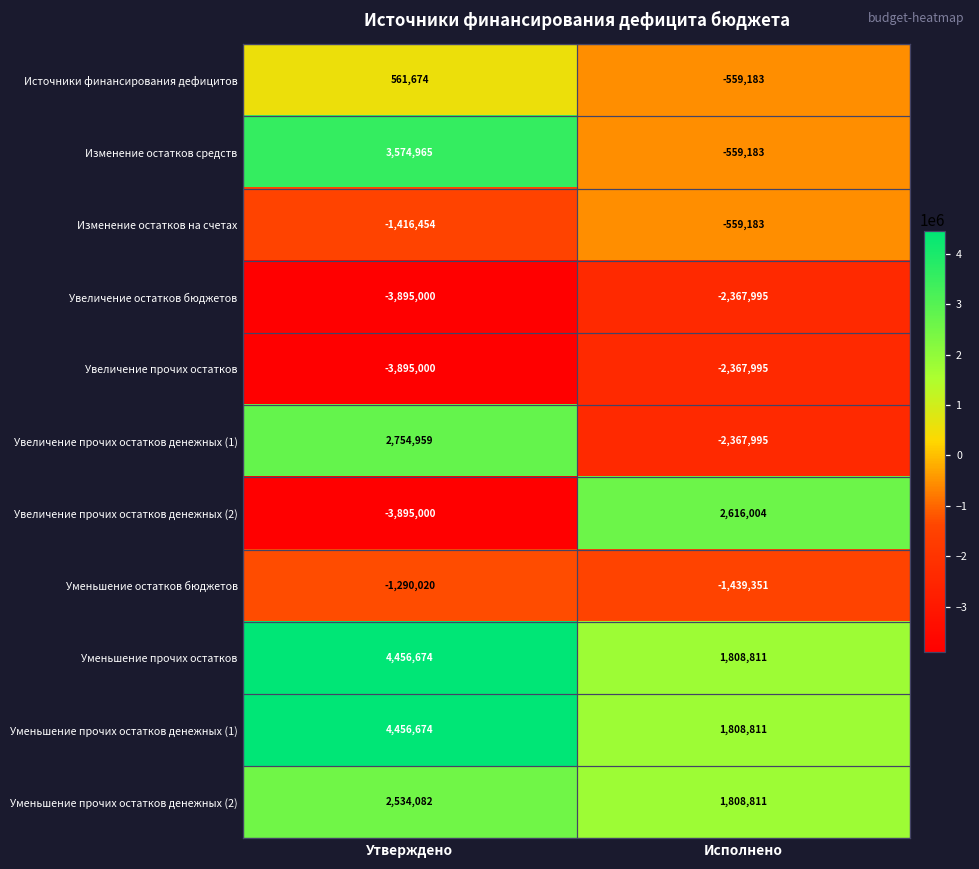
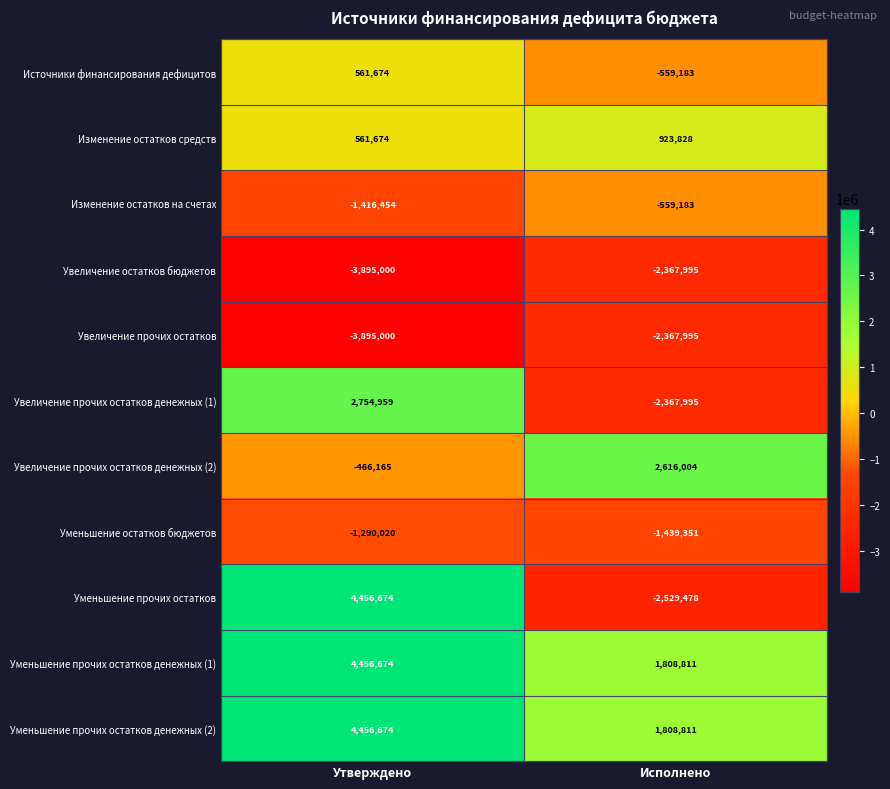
  {
    "Источники финансирования дефицитов": {
      "Утверждено": "561,674",
      "Исполнено": "-559,183"
    },
    "Изменение остатков средств": {
-     "Утверждено": "3,574,965",
-     "Исполнено": "-559,183"
+     "Утверждено": "561,674",
+     "Исполнено": "923,828"
    },
    "Изменение остатков на счетах": {
      "Утверждено": "-1,416,454",
      "Исполнено": "-559,183"
    },
    "Увеличение остатков бюджетов": {
      "Утверждено": "-3,895,000",
      "Исполнено": "-2,367,995"
    },
    "Увеличение прочих остатков": {
      "Утверждено": "-3,895,000",
      "Исполнено": "-2,367,995"
    },
    "Увеличение прочих остатков денежных (1)": {
      "Утверждено": "2,754,959",
      "Исполнено": "-2,367,995"
    },
    "Увеличение прочих остатков денежных (2)": {
-     "Утверждено": "-3,895,000",
+     "Утверждено": "-466,165",
      "Исполнено": "2,616,004"
    },
    "Уменьшение остатков бюджетов": {
      "Утверждено": "-1,290,020",
      "Исполнено": "-1,439,351"
    },
    "Уменьшение прочих остатков": {
      "Утверждено": "4,456,674",
-     "Исполнено": "1,808,811"
+     "Исполнено": "-2,529,478"
    },
    "Уменьшение прочих остатков денежных (1)": {
      "Утверждено": "4,456,674",
      "Исполнено": "1,808,811"
    },
    "Уменьшение прочих остатков денежных (2)": {
-     "Утверждено": "2,534,082",
+     "Утверждено": "4,456,674",
      "Исполнено": "1,808,811"
    }
  }
